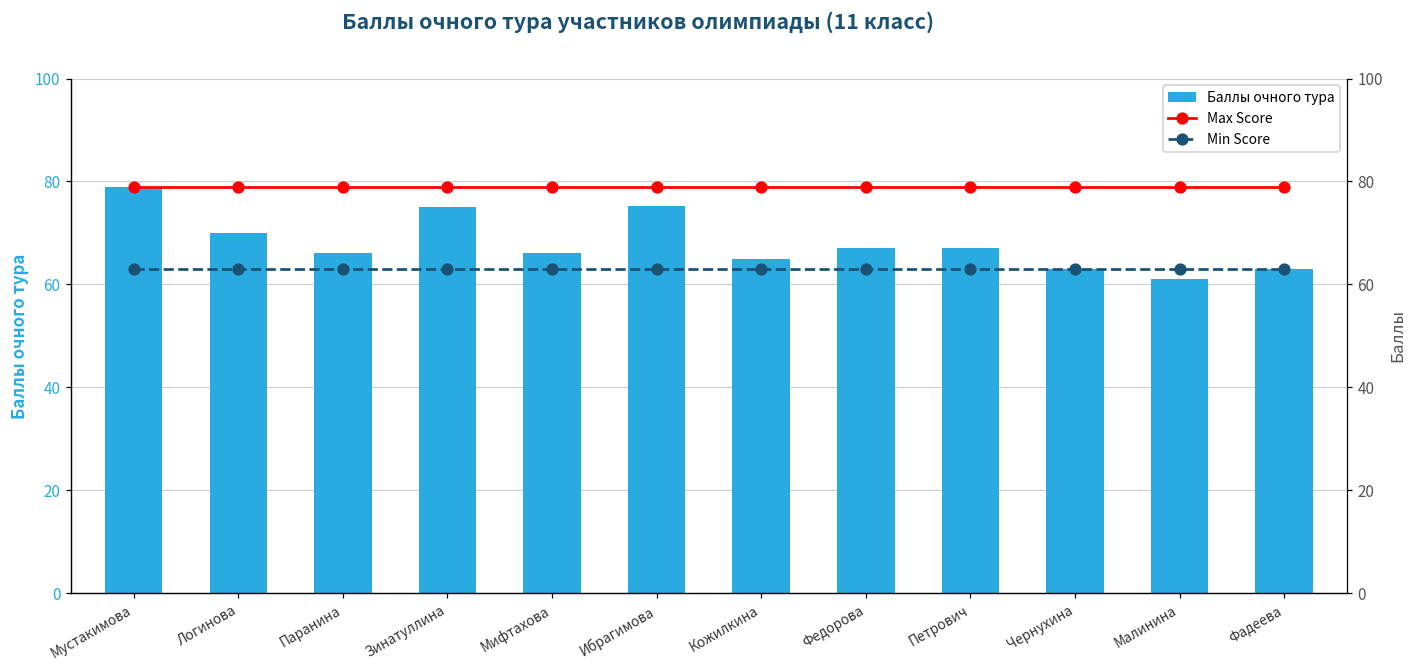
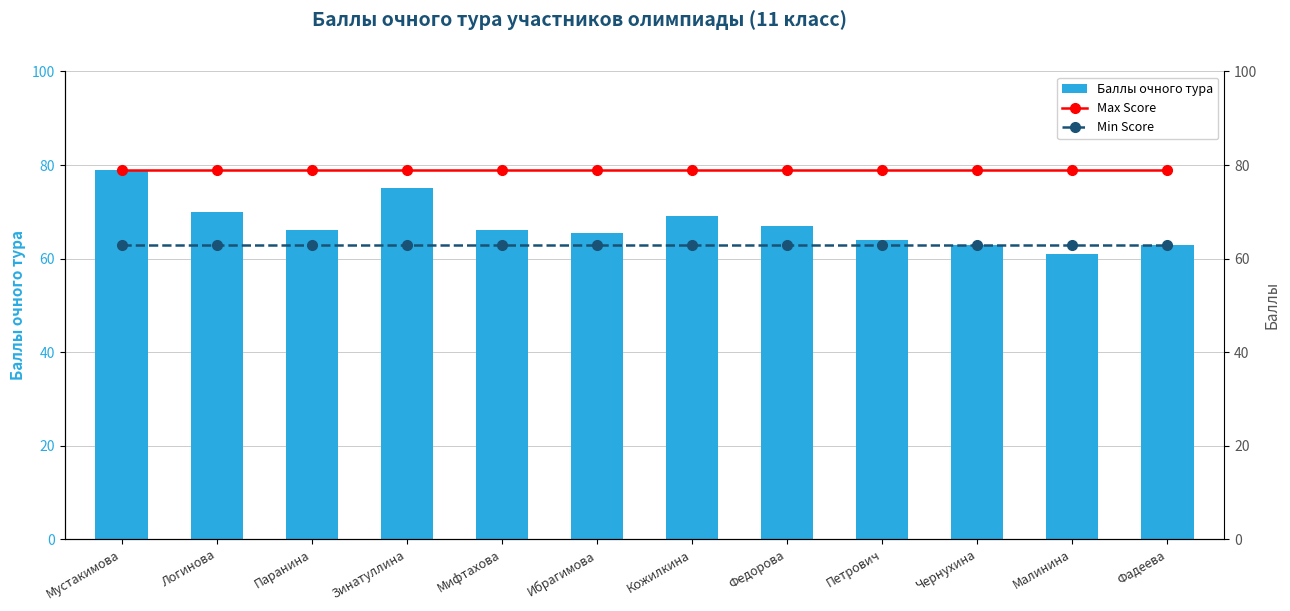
  {
    "Баллы очного тура": {
      "Мустакимова": 79,
      "Логинова": 70,
      "Паранина": 66,
      "Зинатуллина": 75,
      "Мифтахова": 66,
-     "Ибрагимова": 75,
-     "Кожилкина": 65,
+     "Ибрагимова": 66,
+     "Кожилкина": 69,
      "Федорова": 67,
-     "Петрович": 67,
+     "Петрович": 64,
      "Чернухина": 63,
      "Малинина": 61,
      "Фадеева": 63
    },
    "Max Score": {
      "Мустакимова": 79,
      "Логинова": 79,
      "Паранина": 79,
      "Зинатуллина": 79,
      "Мифтахова": 79,
      "Ибрагимова": 79,
      "Кожилкина": 79,
      "Федорова": 79,
      "Петрович": 79,
      "Чернухина": 79,
      "Малинина": 79,
      "Фадеева": 79
    },
    "Min Score": {
      "Мустакимова": 63,
      "Логинова": 63,
      "Паранина": 63,
      "Зинатуллина": 63,
      "Мифтахова": 63,
      "Ибрагимова": 63,
      "Кожилкина": 63,
      "Федорова": 63,
      "Петрович": 63,
      "Чернухина": 63,
      "Малинина": 63,
      "Фадеева": 63
    }
  }
